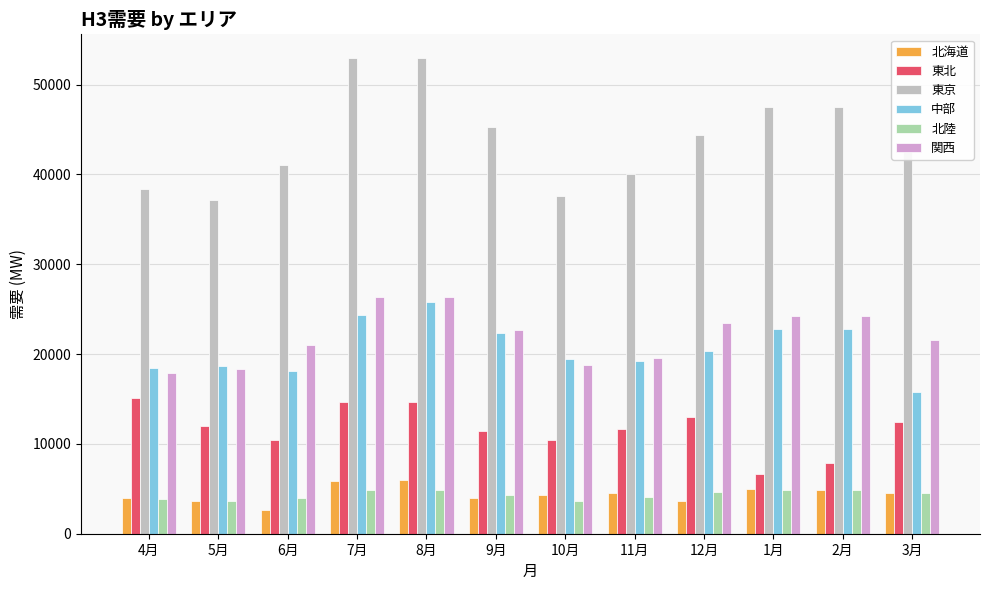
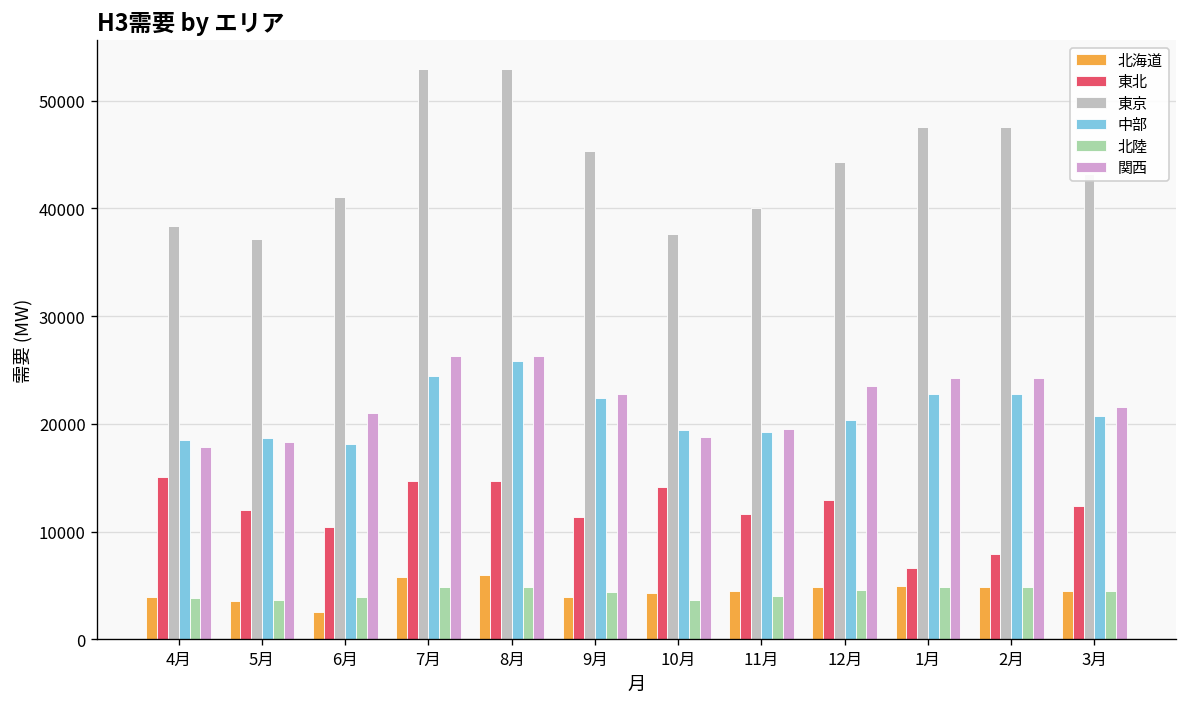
  {
    "北海道": {
      "4月": 4000,
      "5月": 4000,
      "6月": 3000,
      "7月": 6000,
      "8月": 6000,
      "9月": 4000,
      "10月": 4000,
      "11月": 5000,
-     "12月": 4000,
+     "12月": 5000,
      "1月": 5000,
      "2月": 5000,
      "3月": 5000
    },
    "東北": {
      "4月": 15000,
      "5月": 12000,
      "6月": 10000,
      "7月": 15000,
      "8月": 15000,
      "9月": 11000,
-     "10月": 10000,
+     "10月": 14000,
      "11月": 12000,
      "12月": 13000,
      "1月": 7000,
      "2月": 8000,
      "3月": 12000
    },
    "中部": {
      "4月": 18000,
      "5月": 19000,
      "6月": 18000,
      "7月": 24000,
      "8月": 26000,
      "9月": 22000,
      "10月": 19000,
      "11月": 19000,
      "12月": 20000,
      "1月": 23000,
      "2月": 23000,
-     "3月": 16000
+     "3月": 21000
    }
  }
